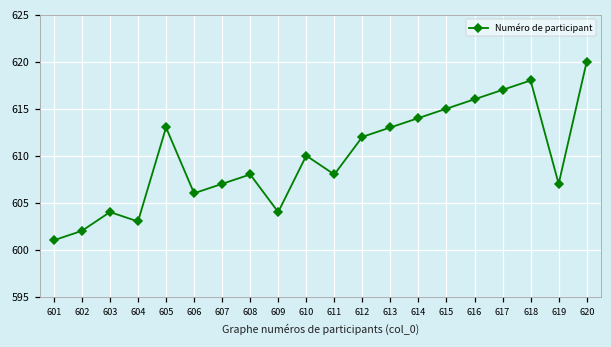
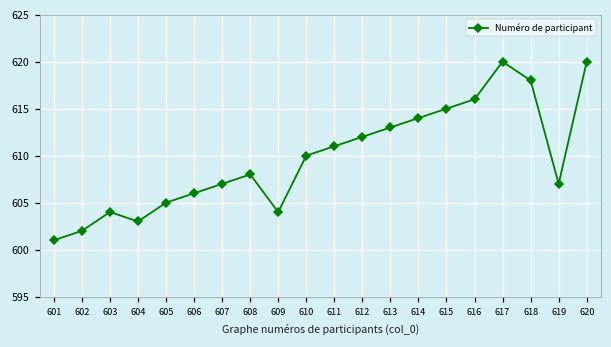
  {
    "601": 601,
    "602": 602,
    "603": 604,
    "604": 603,
-   "605": 613,
+   "605": 605,
    "606": 606,
    "607": 607,
    "608": 608,
    "609": 604,
    "610": 610,
-   "611": 608,
+   "611": 611,
    "612": 612,
    "613": 613,
    "614": 614,
    "615": 615,
    "616": 616,
-   "617": 617,
+   "617": 620,
    "618": 618,
    "619": 607,
    "620": 620
  }
